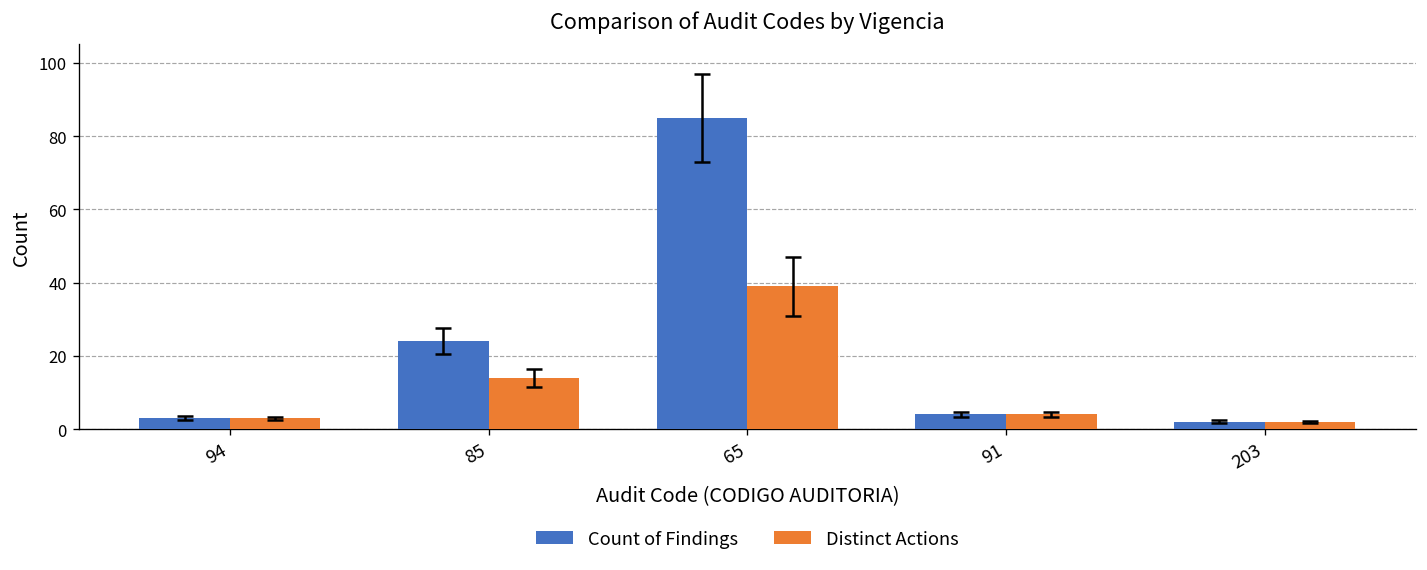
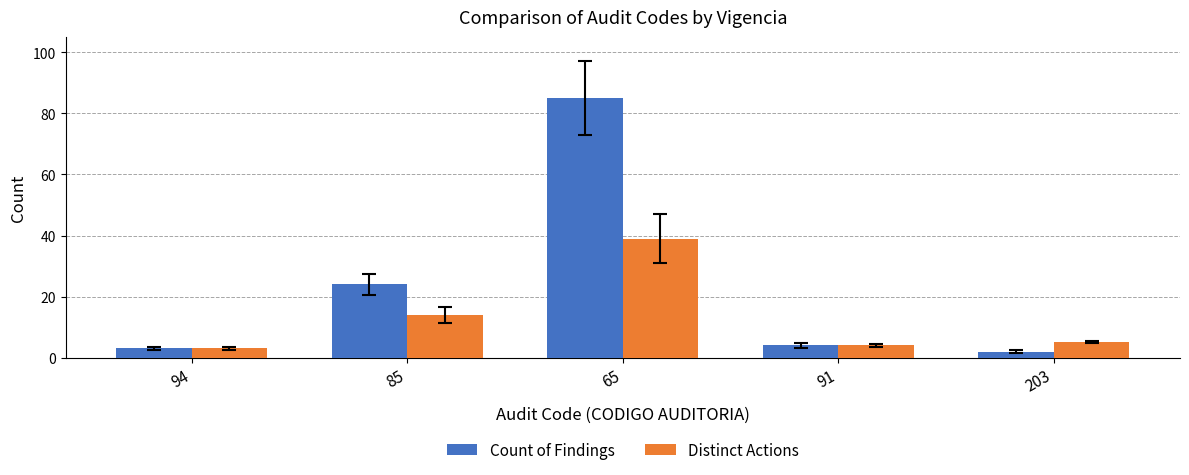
  {
    "Distinct Actions": {
      "94": 3,
      "85": 14,
      "65": 39,
      "91": 4,
-     "203": 2
+     "203": 5
    }
  }
